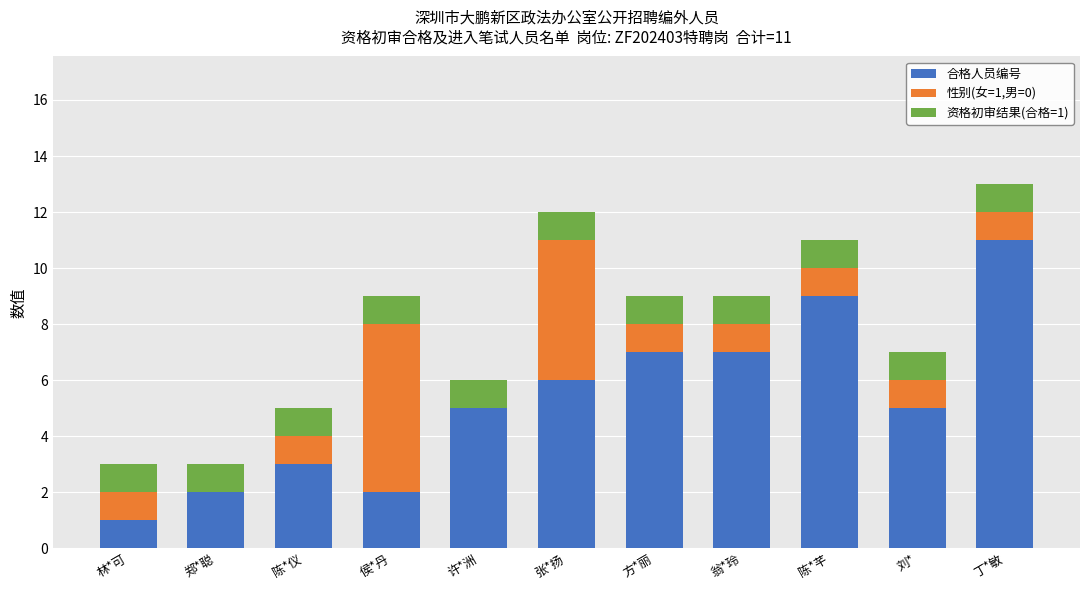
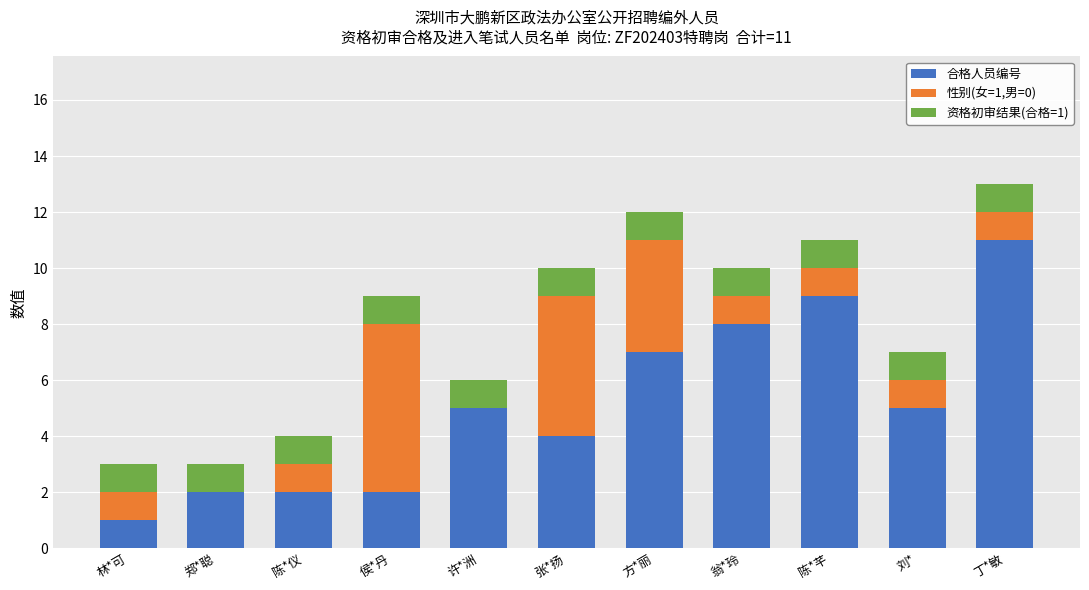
  {
    "合格人员编号": {
      "林*可": 1,
      "郑*聪": 2,
-     "陈*仪": 3,
+     "陈*仪": 2,
      "侯*丹": 2,
      "许*洲": 5,
-     "张*扬": 6,
+     "张*扬": 4,
      "方*丽": 7,
-     "翁*玲": 7,
+     "翁*玲": 8,
      "陈*芊": 9,
      "刘*": 5,
      "丁*敏": 11
    },
    "性别(女=1,男=0)": {
      "林*可": 1,
      "郑*聪": 0,
      "陈*仪": 1,
      "侯*丹": 6,
      "许*洲": 0,
      "张*扬": 5,
-     "方*丽": 1,
+     "方*丽": 4,
      "翁*玲": 1,
      "陈*芊": 1,
      "刘*": 1,
      "丁*敏": 1
    },
    "资格初审结果(合格=1)": {
      "林*可": 1,
      "郑*聪": 1,
      "陈*仪": 1,
      "侯*丹": 1,
      "许*洲": 1,
      "张*扬": 1,
      "方*丽": 1,
      "翁*玲": 1,
      "陈*芊": 1,
      "刘*": 1,
      "丁*敏": 1
    }
  }
